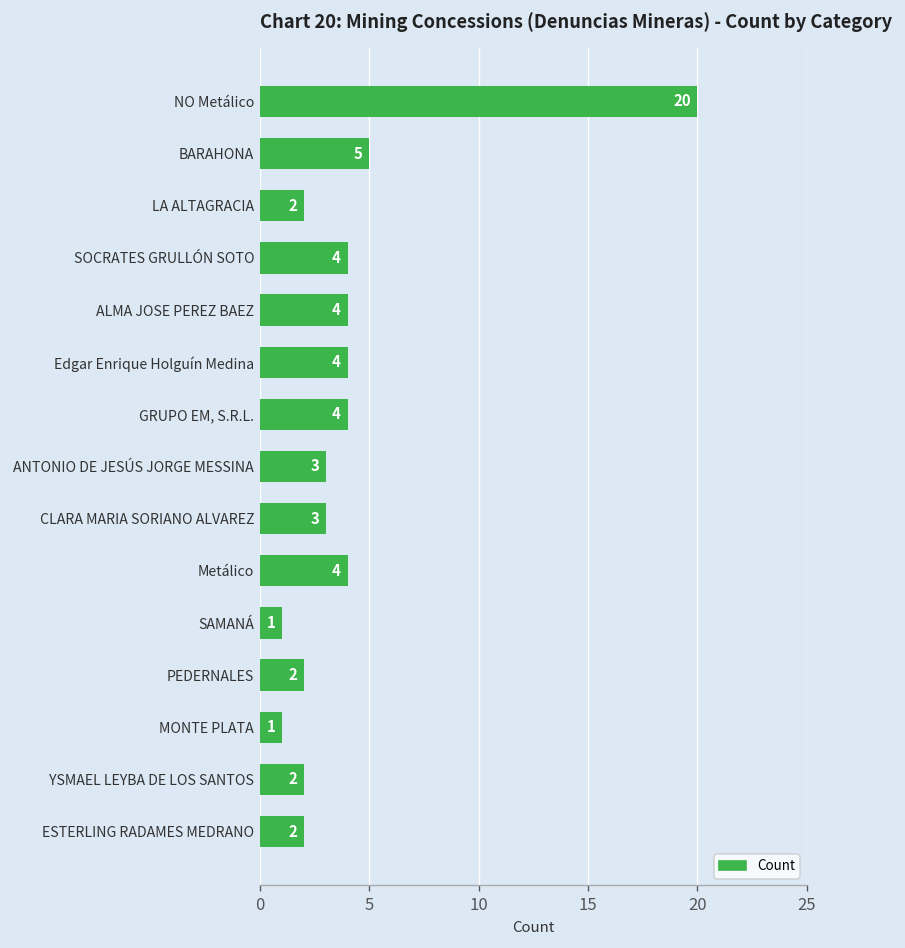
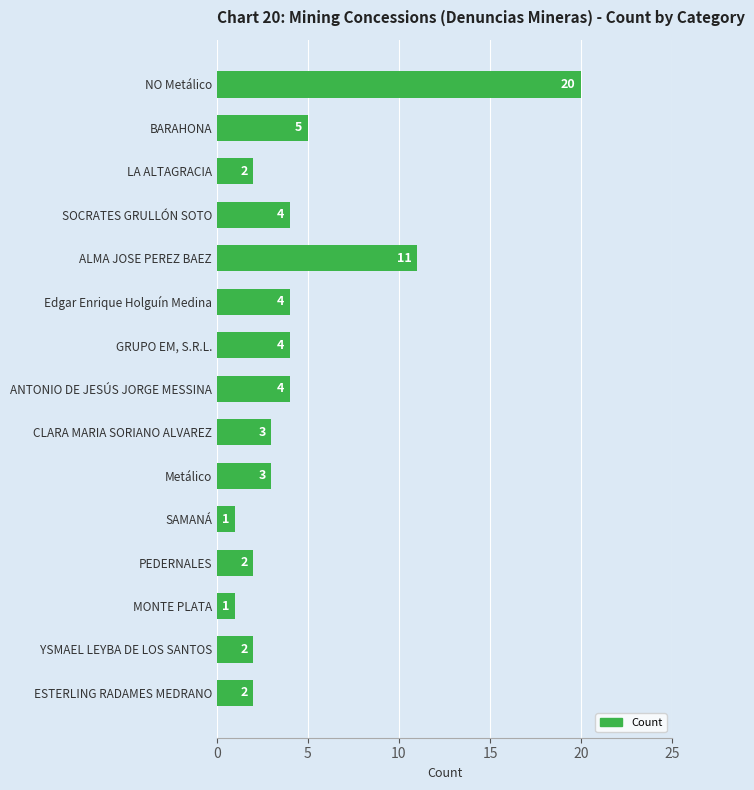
  {
    "NO Metálico": 20,
    "BARAHONA": 5,
    "LA ALTAGRACIA": 2,
    "SOCRATES GRULLÓN SOTO": 4,
-   "ALMA JOSE PEREZ BAEZ": 4,
+   "ALMA JOSE PEREZ BAEZ": 11,
    "Edgar Enrique Holguín Medina": 4,
    "GRUPO EM, S.R.L.": 4,
-   "ANTONIO DE JESÚS JORGE MESSINA": 3,
+   "ANTONIO DE JESÚS JORGE MESSINA": 4,
    "CLARA MARIA SORIANO ALVAREZ": 3,
-   "Metálico": 4,
+   "Metálico": 3,
    "SAMANÁ": 1,
    "PEDERNALES": 2,
    "MONTE PLATA": 1,
    "YSMAEL LEYBA DE LOS SANTOS": 2,
    "ESTERLING RADAMES MEDRANO": 2
  }
